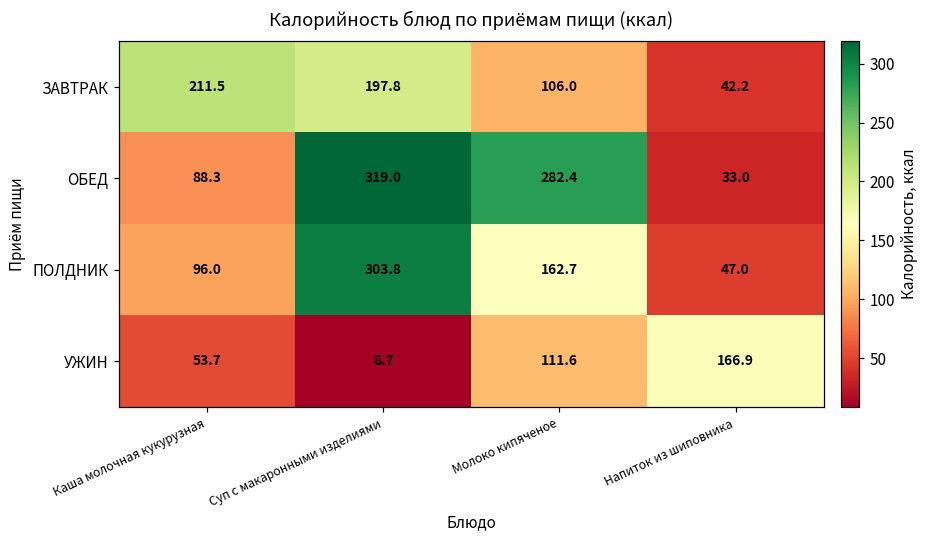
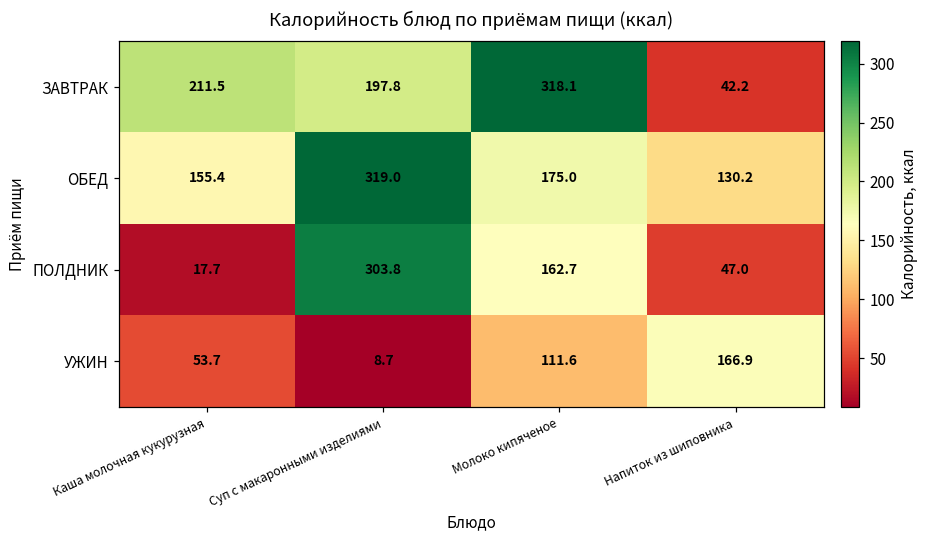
  {
    "ЗАВТРАК": {
      "Каша молочная кукурузная": 211.5,
      "Суп с макаронными изделиями": 197.8,
-     "Молоко кипяченое": 106.0,
+     "Молоко кипяченое": 318.1,
      "Напиток из шиповника": 42.2
    },
    "ОБЕД": {
-     "Каша молочная кукурузная": 88.3,
+     "Каша молочная кукурузная": 155.4,
      "Суп с макаронными изделиями": 319.0,
-     "Молоко кипяченое": 282.4,
-     "Напиток из шиповника": 33.0
+     "Молоко кипяченое": 175.0,
+     "Напиток из шиповника": 130.2
    },
    "ПОЛДНИК": {
-     "Каша молочная кукурузная": 96.0,
+     "Каша молочная кукурузная": 17.7,
      "Суп с макаронными изделиями": 303.8,
      "Молоко кипяченое": 162.7,
      "Напиток из шиповника": 47.0
    },
    "УЖИН": {
      "Каша молочная кукурузная": 53.7,
      "Суп с макаронными изделиями": 8.7,
      "Молоко кипяченое": 111.6,
      "Напиток из шиповника": 166.9
    }
  }
